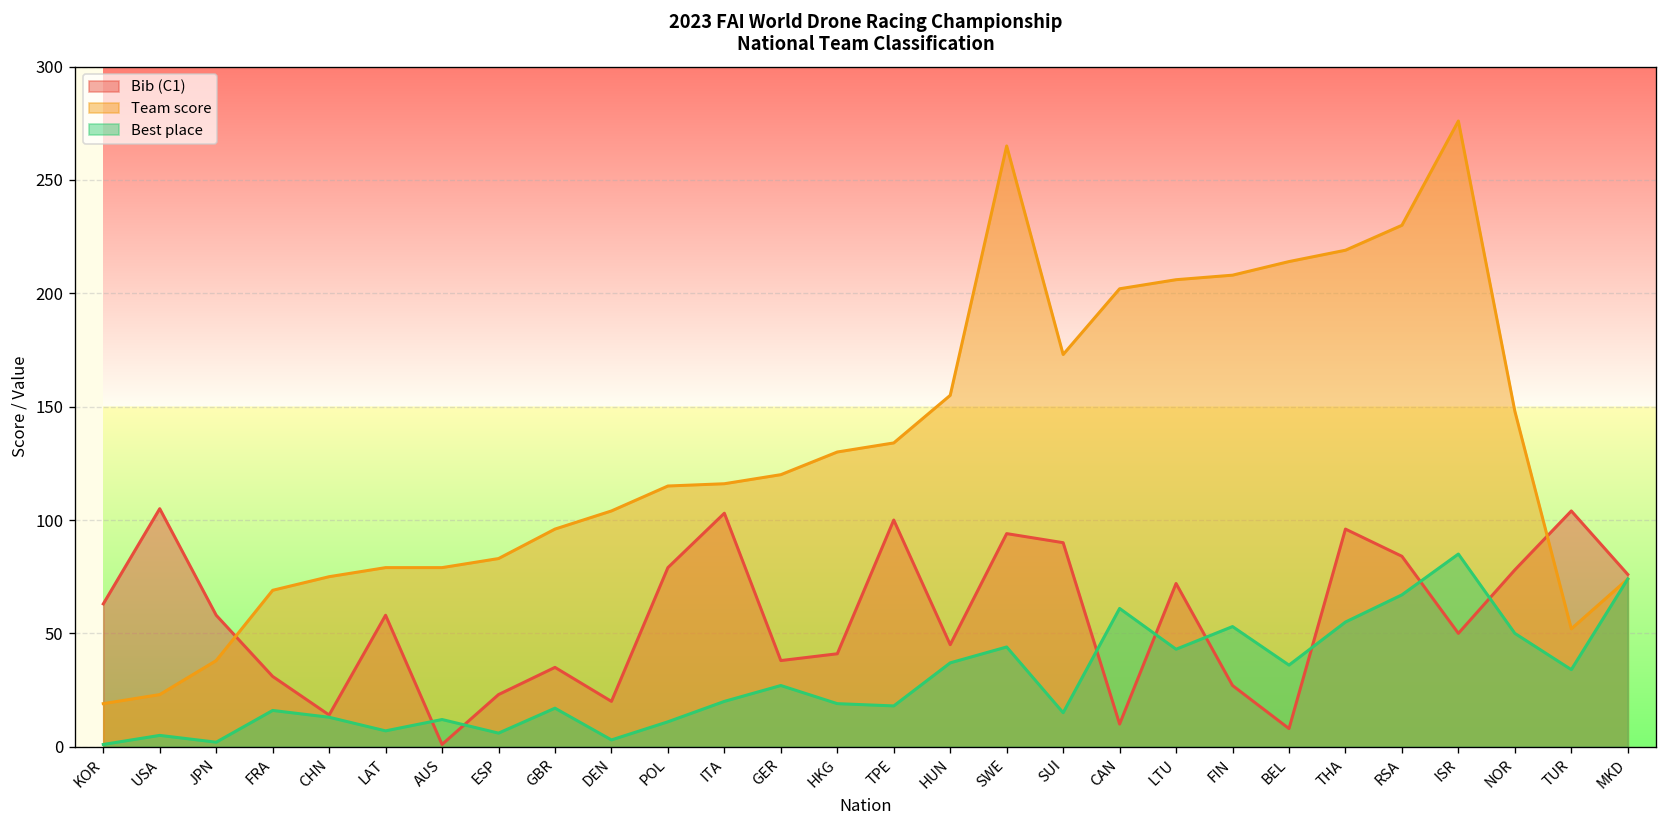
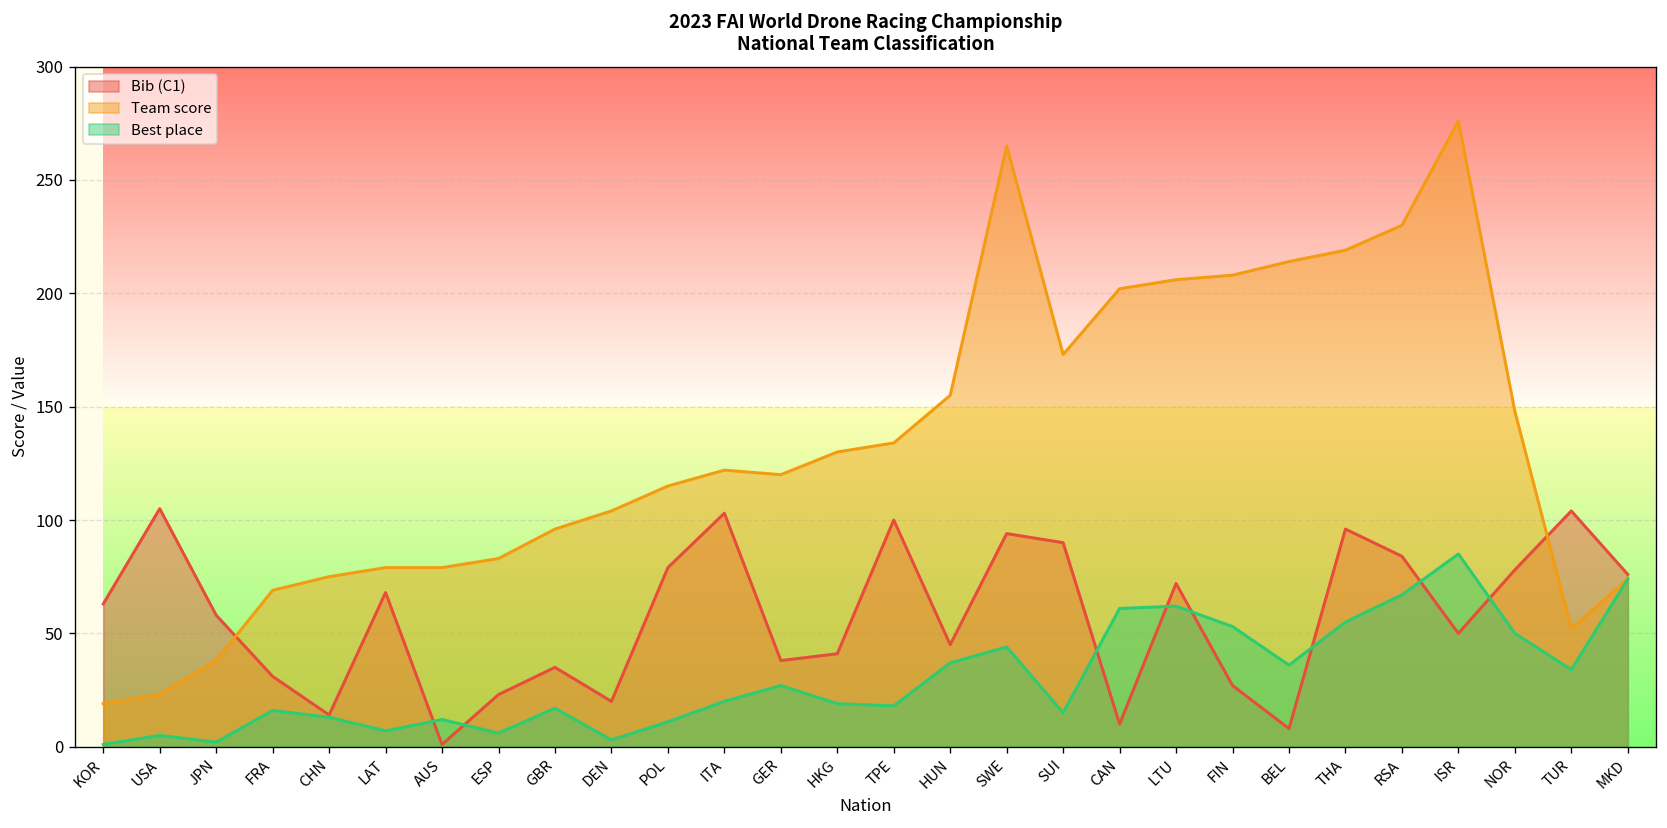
  {
    "Bib (C1)": {
      "KOR": 63,
      "USA": 105,
      "JPN": 58,
      "FRA": 31,
-     "LAT": 58,
+     "LAT": 68,
      "AUS": 1,
      "ESP": 23,
      "GBR": 35,
      "DEN": 20,
      "POL": 79,
      "ITA": 103,
      "GER": 38,
      "HKG": 41,
      "TPE": 100,
      "HUN": 45,
      "SWE": 94,
      "SUI": 90,
      "CAN": 10,
      "LTU": 72,
      "FIN": 27,
      "BEL": 8,
      "THA": 96,
      "RSA": 84,
      "ISR": 50,
      "NOR": 78,
      "TUR": 104,
      "MKD": 76
    },
    "Team score": {
      "KOR": 19,
      "USA": 23,
      "JPN": 38,
      "FRA": 69,
      "CHN": 75,
      "LAT": 79,
      "AUS": 79,
      "ESP": 83,
      "GBR": 96,
      "DEN": 104,
      "POL": 115,
-     "ITA": 116,
+     "ITA": 122,
      "GER": 120,
      "HKG": 130,
      "TPE": 134,
      "HUN": 155,
      "SWE": 265,
      "SUI": 173,
      "CAN": 202,
      "LTU": 206,
      "FIN": 208,
      "BEL": 214,
      "THA": 219,
      "RSA": 230,
      "ISR": 276,
      "NOR": 148,
      "TUR": 52
    },
    "Best place": {
      "KOR": 1,
      "USA": 5,
      "JPN": 2,
      "FRA": 16,
      "LAT": 7,
      "AUS": 12,
      "ESP": 6,
      "GBR": 17,
      "DEN": 3,
      "POL": 11,
      "ITA": 20,
      "GER": 27,
      "HKG": 19,
      "TPE": 18,
      "HUN": 37,
      "SWE": 44,
      "SUI": 15,
      "CAN": 61,
-     "LTU": 43,
+     "LTU": 62,
      "FIN": 53,
      "BEL": 36,
      "THA": 55,
      "RSA": 67,
      "ISR": 85,
      "NOR": 50,
      "TUR": 34
    }
  }
